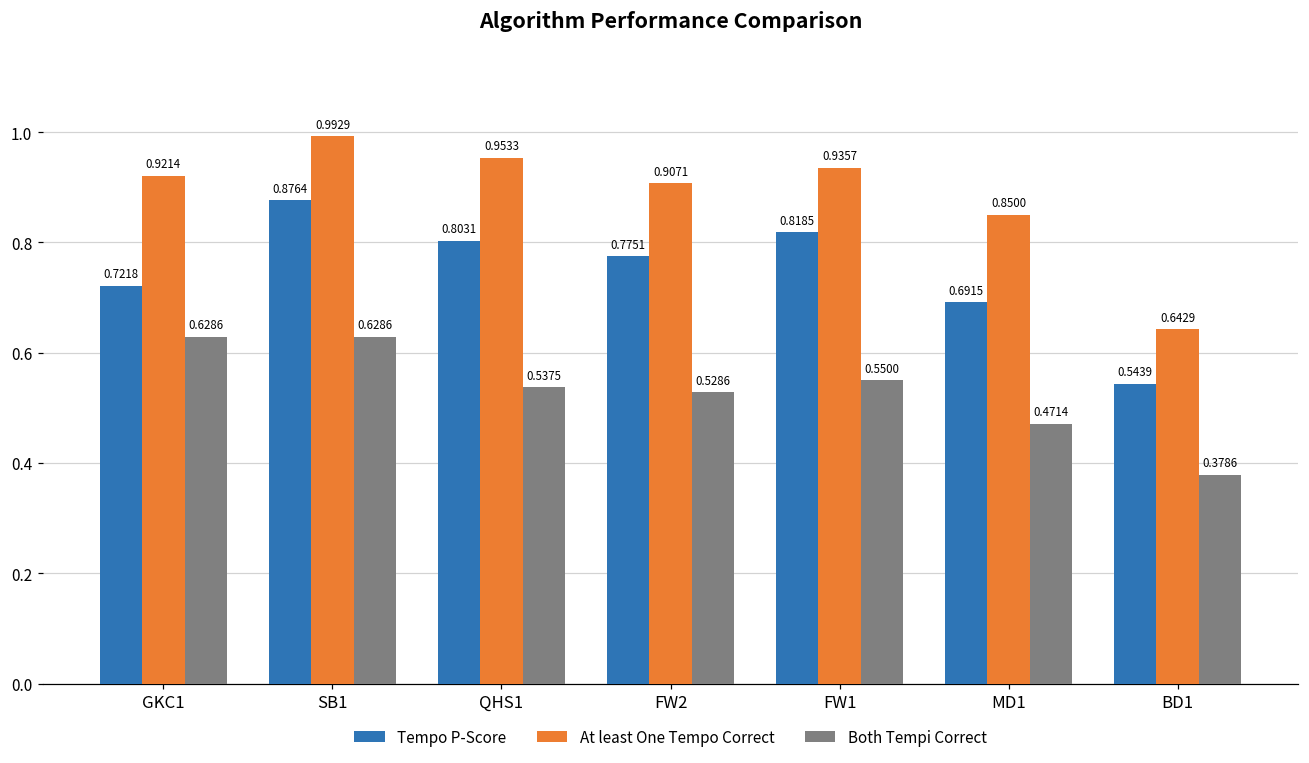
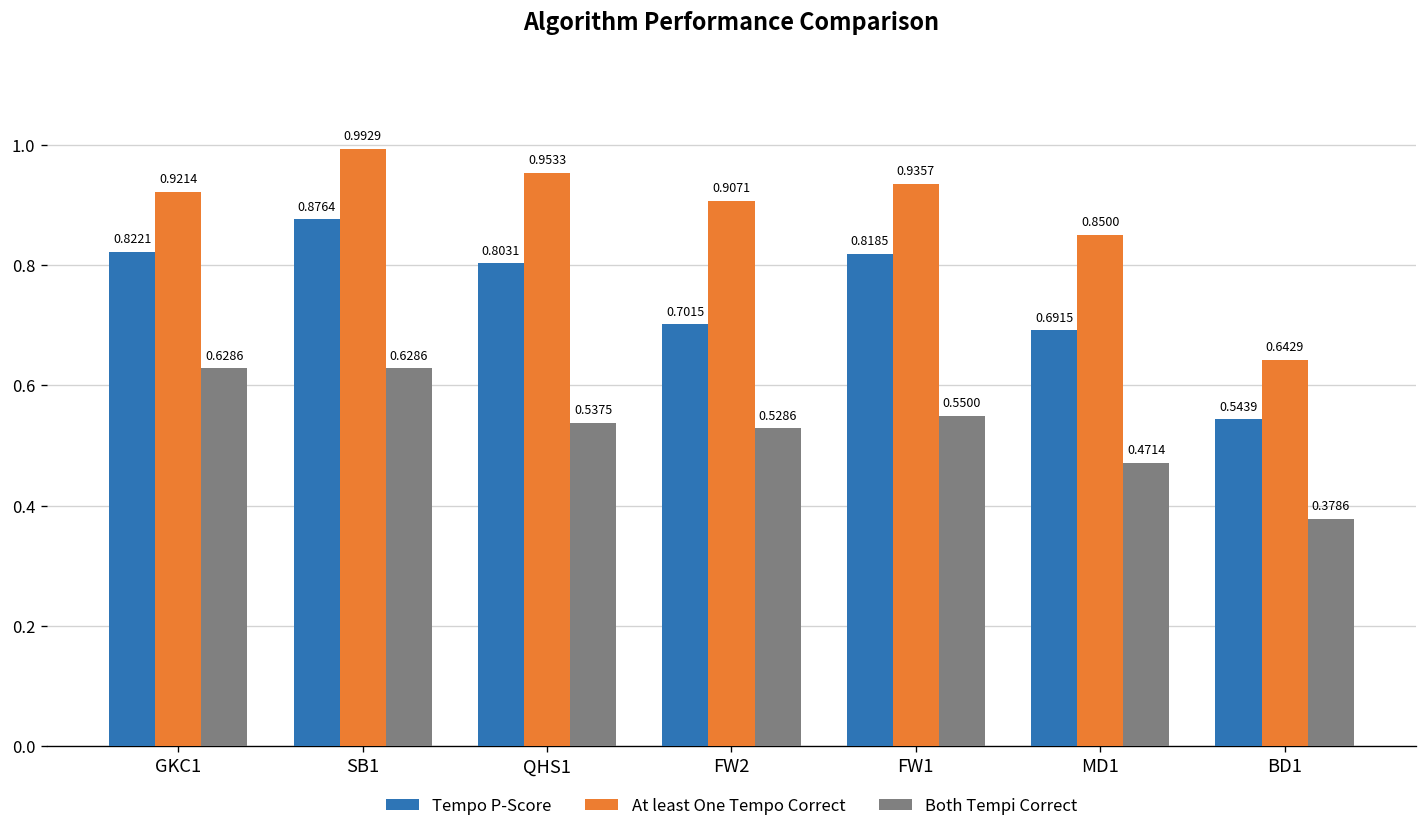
  {
    "Tempo P-Score": {
-     "GKC1": 0.7218,
+     "GKC1": 0.8221,
      "SB1": 0.8764,
      "QHS1": 0.8031,
-     "FW2": 0.7751,
+     "FW2": 0.7015,
      "FW1": 0.8185,
      "MD1": 0.6915,
      "BD1": 0.5439
    },
    "At least One Tempo Correct": {
      "GKC1": 0.9214,
      "SB1": 0.9929,
      "QHS1": 0.9533,
      "FW2": 0.9071,
      "FW1": 0.9357,
      "MD1": 0.8500,
      "BD1": 0.6429
    },
    "Both Tempi Correct": {
      "GKC1": 0.6286,
      "SB1": 0.6286,
      "QHS1": 0.5375,
      "FW2": 0.5286,
      "FW1": 0.5500,
      "MD1": 0.4714,
      "BD1": 0.3786
    }
  }
